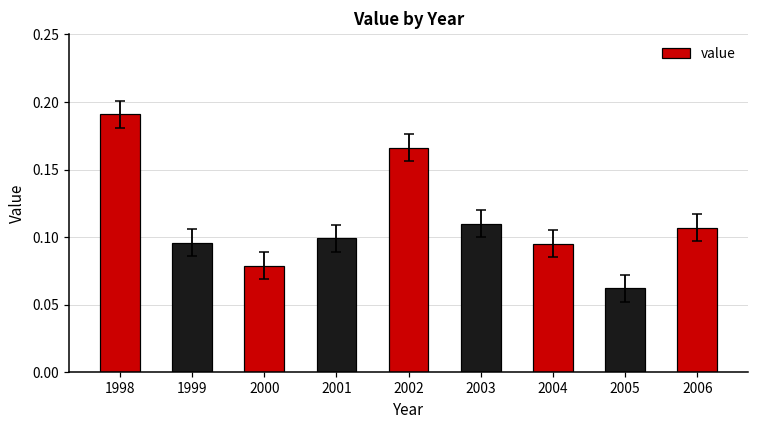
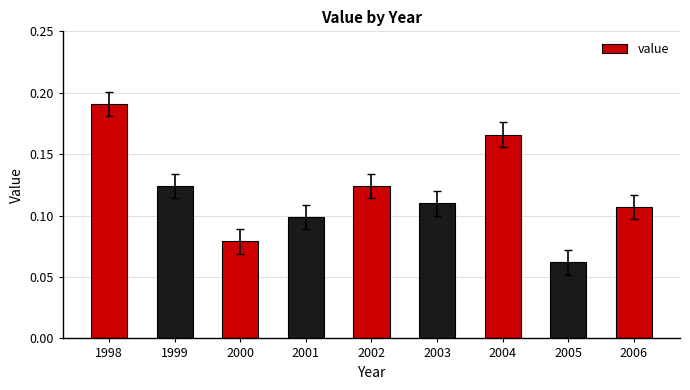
  {
    "value": {
      "1998": 0.191,
-     "1999": 0.096,
+     "1999": 0.124,
      "2000": 0.079,
      "2001": 0.099,
-     "2002": 0.166,
+     "2002": 0.124,
      "2003": 0.110,
-     "2004": 0.095,
+     "2004": 0.166,
      "2005": 0.062,
      "2006": 0.107
    }
  }
